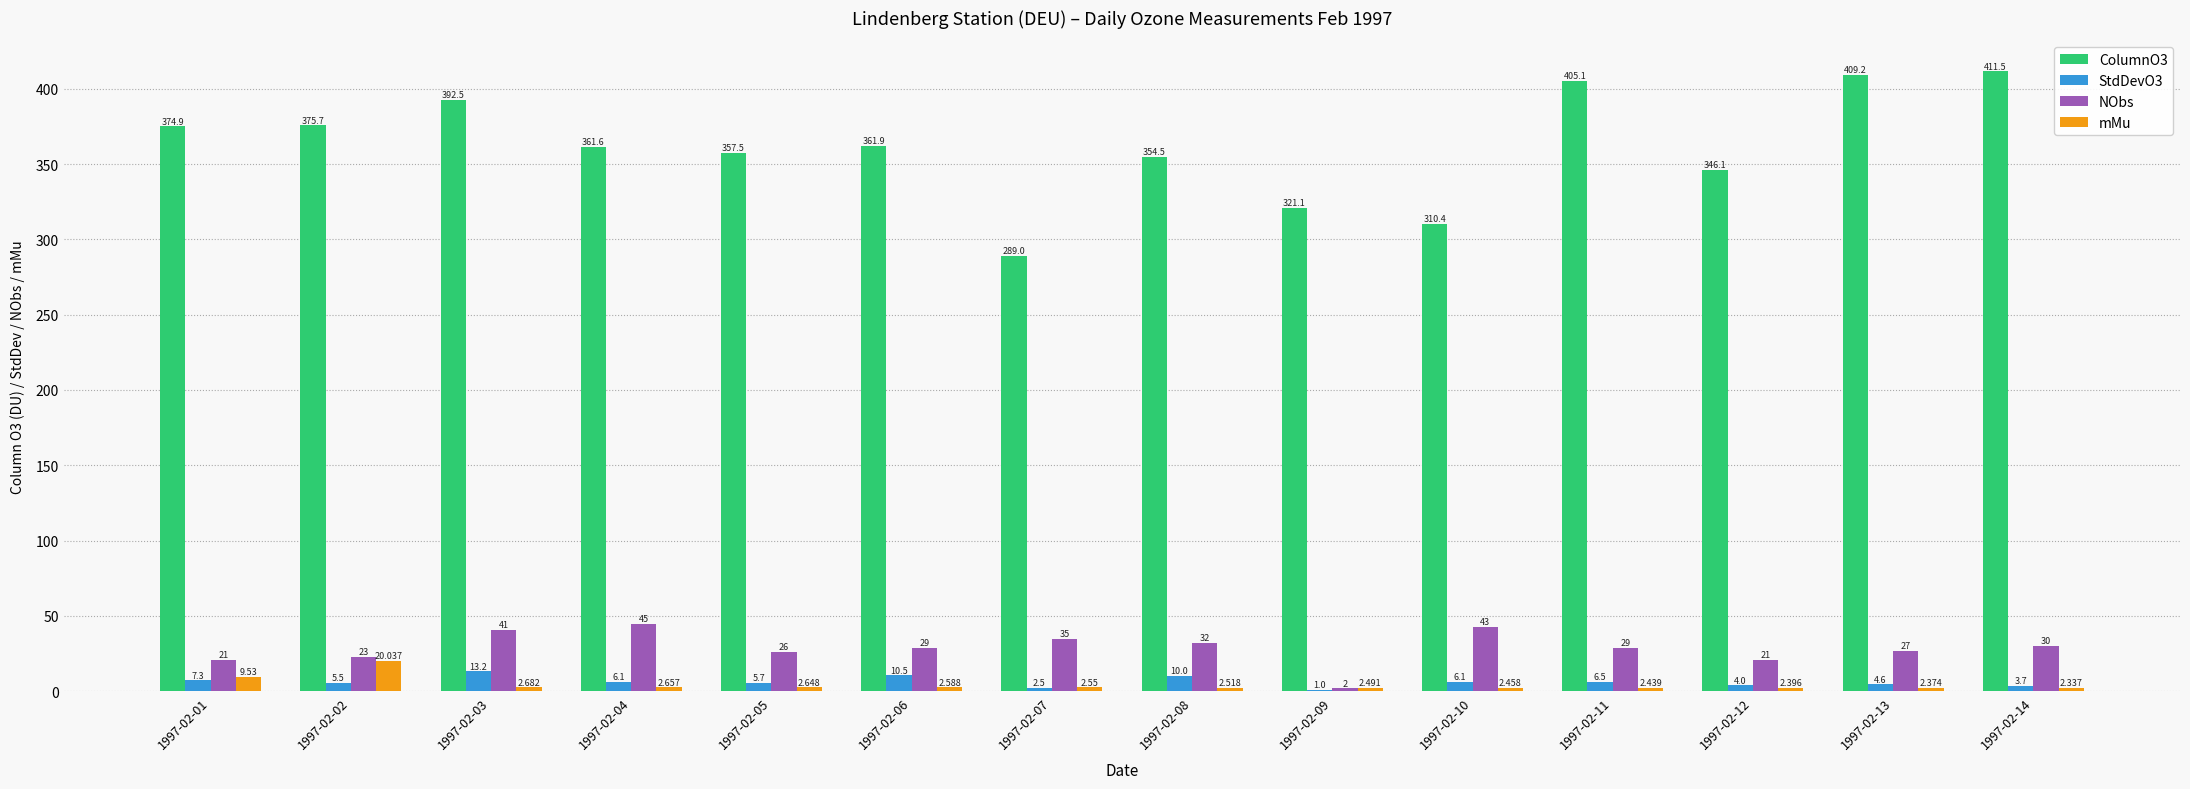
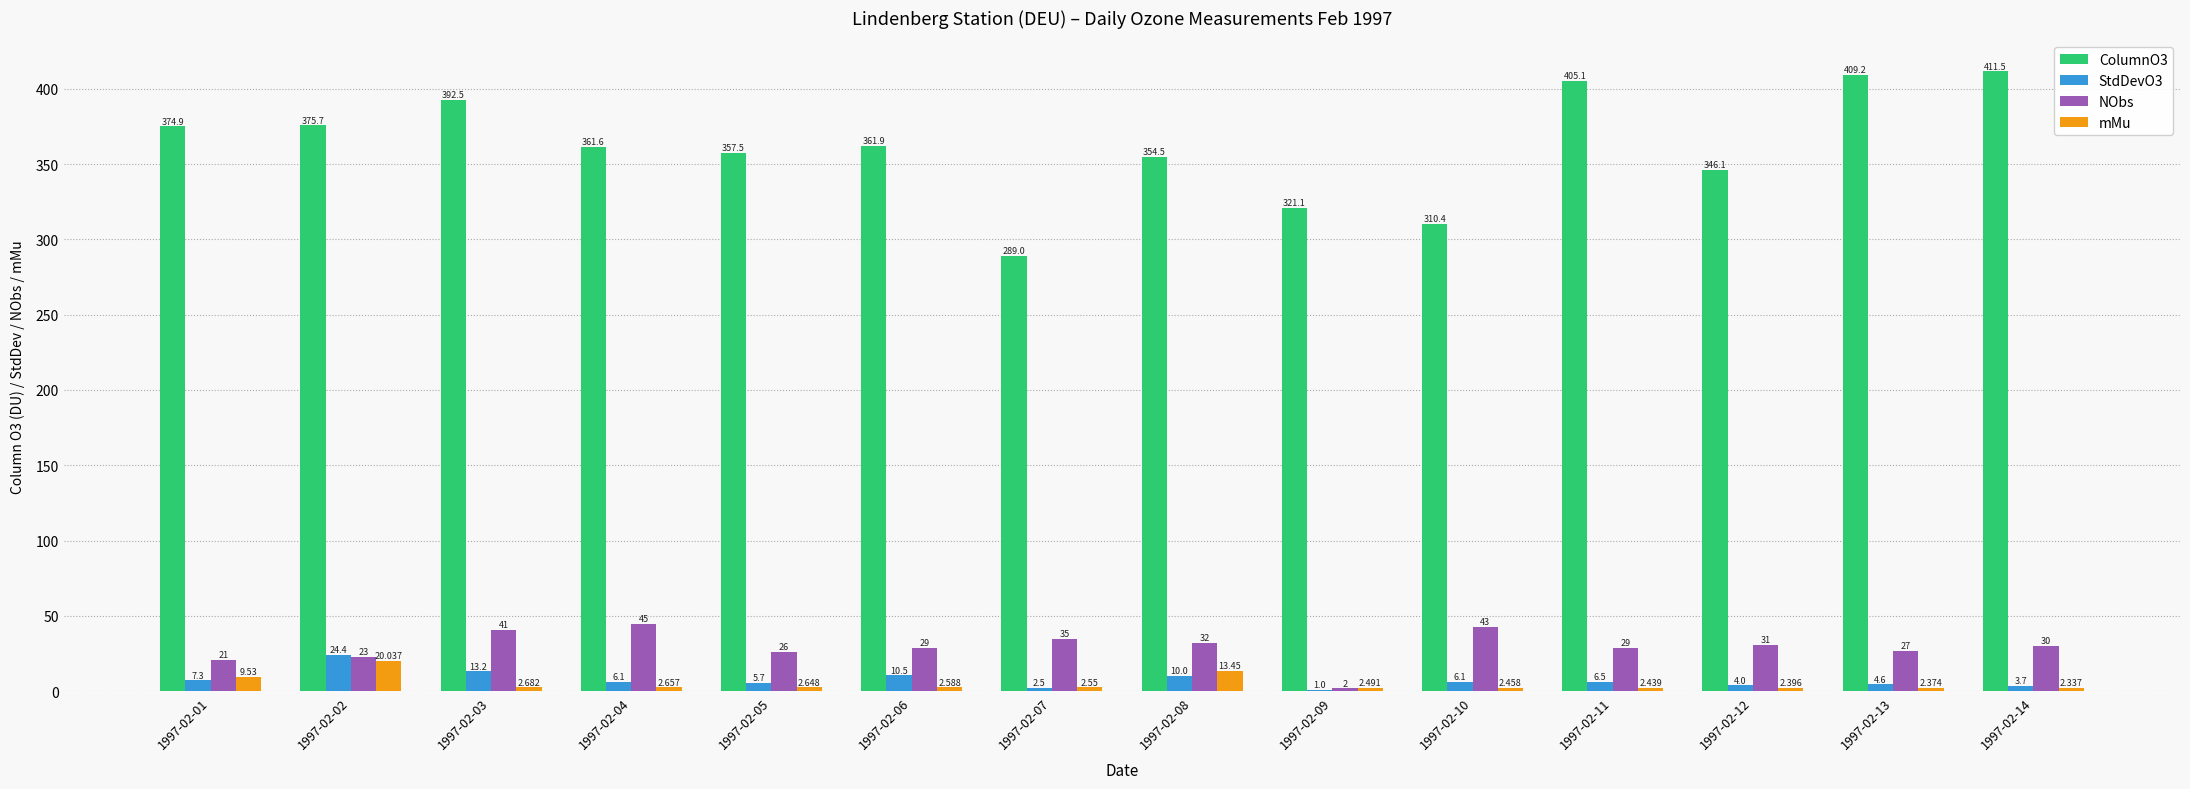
  {
    "ColumnO3": {
      "1997-02-01": 374.9,
      "1997-02-02": 375.7,
      "1997-02-03": 392.5,
      "1997-02-04": 361.6,
      "1997-02-05": 357.5,
      "1997-02-06": 361.9,
      "1997-02-07": 289.0,
      "1997-02-08": 354.5,
      "1997-02-09": 321.1,
      "1997-02-10": 310.4,
      "1997-02-11": 405.1,
      "1997-02-12": 346.1,
      "1997-02-13": 409.2,
      "1997-02-14": 411.5
    },
    "StdDevO3": {
      "1997-02-01": 7.3,
-     "1997-02-02": 5.5,
+     "1997-02-02": 24.4,
      "1997-02-03": 13.2,
      "1997-02-04": 6.1,
      "1997-02-05": 5.7,
      "1997-02-06": 10.5,
      "1997-02-07": 2.5,
      "1997-02-08": 10.0,
      "1997-02-09": 1.0,
      "1997-02-10": 6.1,
      "1997-02-11": 6.5,
      "1997-02-12": 4.0,
      "1997-02-13": 4.6,
      "1997-02-14": 3.7
    },
    "NObs": {
      "1997-02-01": 21,
      "1997-02-02": 23,
      "1997-02-03": 41,
      "1997-02-04": 45,
      "1997-02-05": 26,
      "1997-02-06": 29,
      "1997-02-07": 35,
      "1997-02-08": 32,
      "1997-02-09": 2,
      "1997-02-10": 43,
      "1997-02-11": 29,
-     "1997-02-12": 21,
+     "1997-02-12": 31,
      "1997-02-13": 27,
      "1997-02-14": 30
    },
    "mMu": {
      "1997-02-01": 9.53,
      "1997-02-02": 20.037,
      "1997-02-03": 2.682,
      "1997-02-04": 2.657,
      "1997-02-05": 2.648,
      "1997-02-06": 2.588,
      "1997-02-07": 2.55,
-     "1997-02-08": 2.518,
+     "1997-02-08": 13.45,
      "1997-02-09": 2.491,
      "1997-02-10": 2.458,
      "1997-02-11": 2.439,
      "1997-02-12": 2.396,
      "1997-02-13": 2.374,
      "1997-02-14": 2.337
    }
  }
